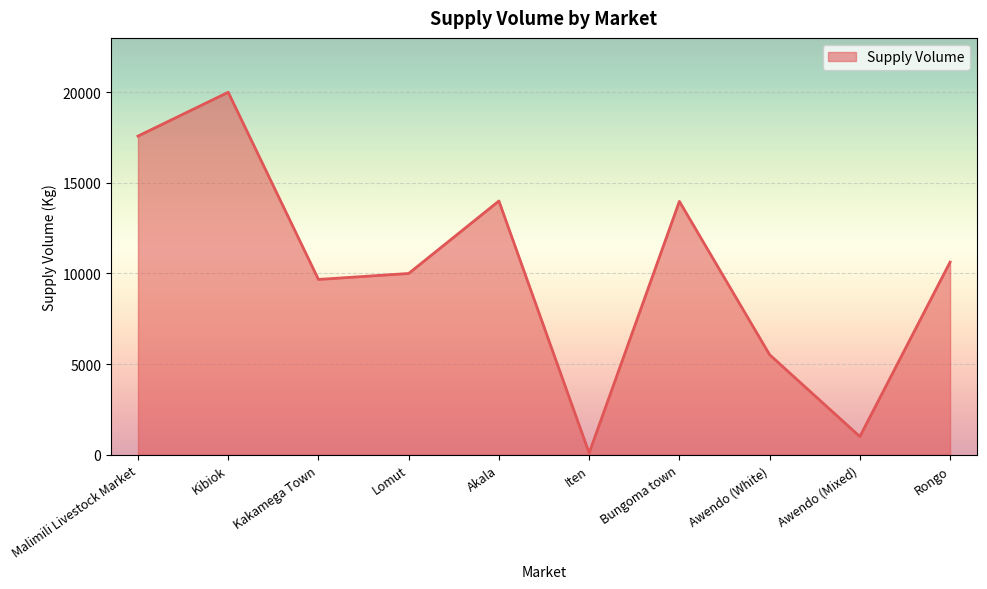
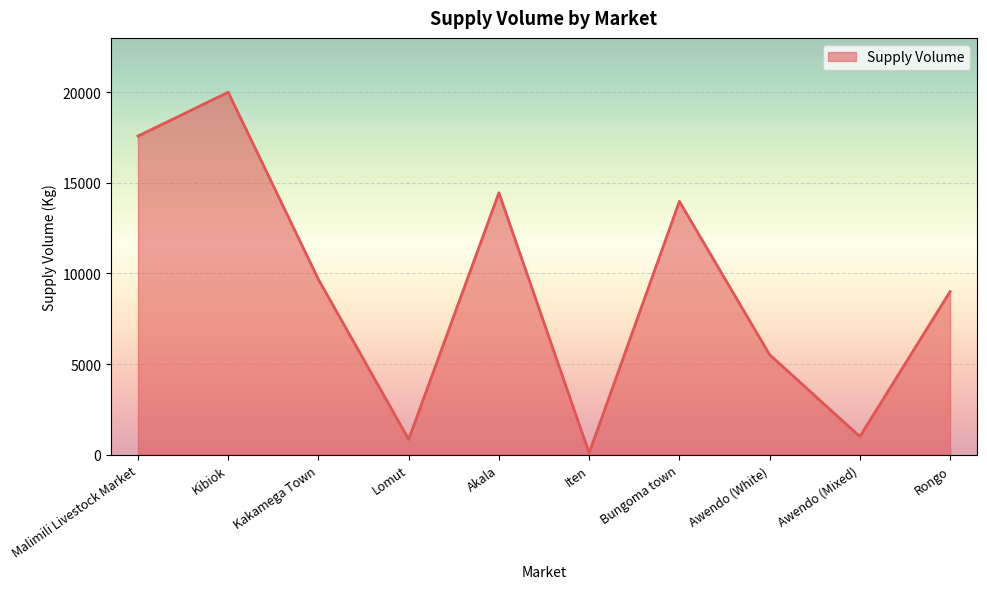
  {
    "Malimili Livestock Market": 17600,
    "Kibiok": 20000,
    "Kakamega Town": 9700,
-   "Lomut": 10000,
-   "Akala": 14000,
+   "Lomut": 800,
+   "Akala": 14500,
    "Iten": 100,
    "Bungoma town": 14000,
    "Awendo (White)": 5500,
    "Awendo (Mixed)": 1000,
-   "Rongo": 10600
+   "Rongo": 9000
  }
